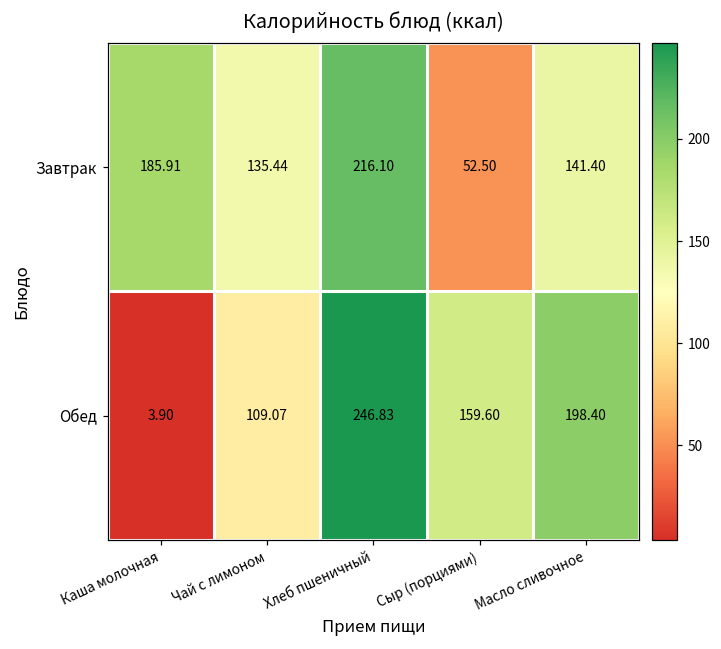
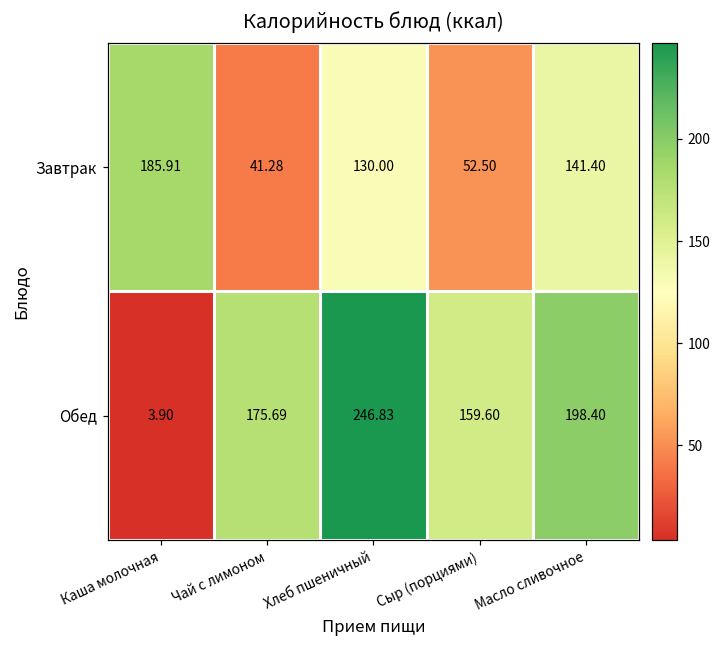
  {
    "Завтрак": {
      "Каша молочная": 185.91,
-     "Чай с лимоном": 135.44,
-     "Хлеб пшеничный": 216.10,
+     "Чай с лимоном": 41.28,
+     "Хлеб пшеничный": 130.00,
      "Сыр (порциями)": 52.50,
      "Масло сливочное": 141.40
    },
    "Обед": {
      "Каша молочная": 3.90,
-     "Чай с лимоном": 109.07,
+     "Чай с лимоном": 175.69,
      "Хлеб пшеничный": 246.83,
      "Сыр (порциями)": 159.60,
      "Масло сливочное": 198.40
    }
  }
